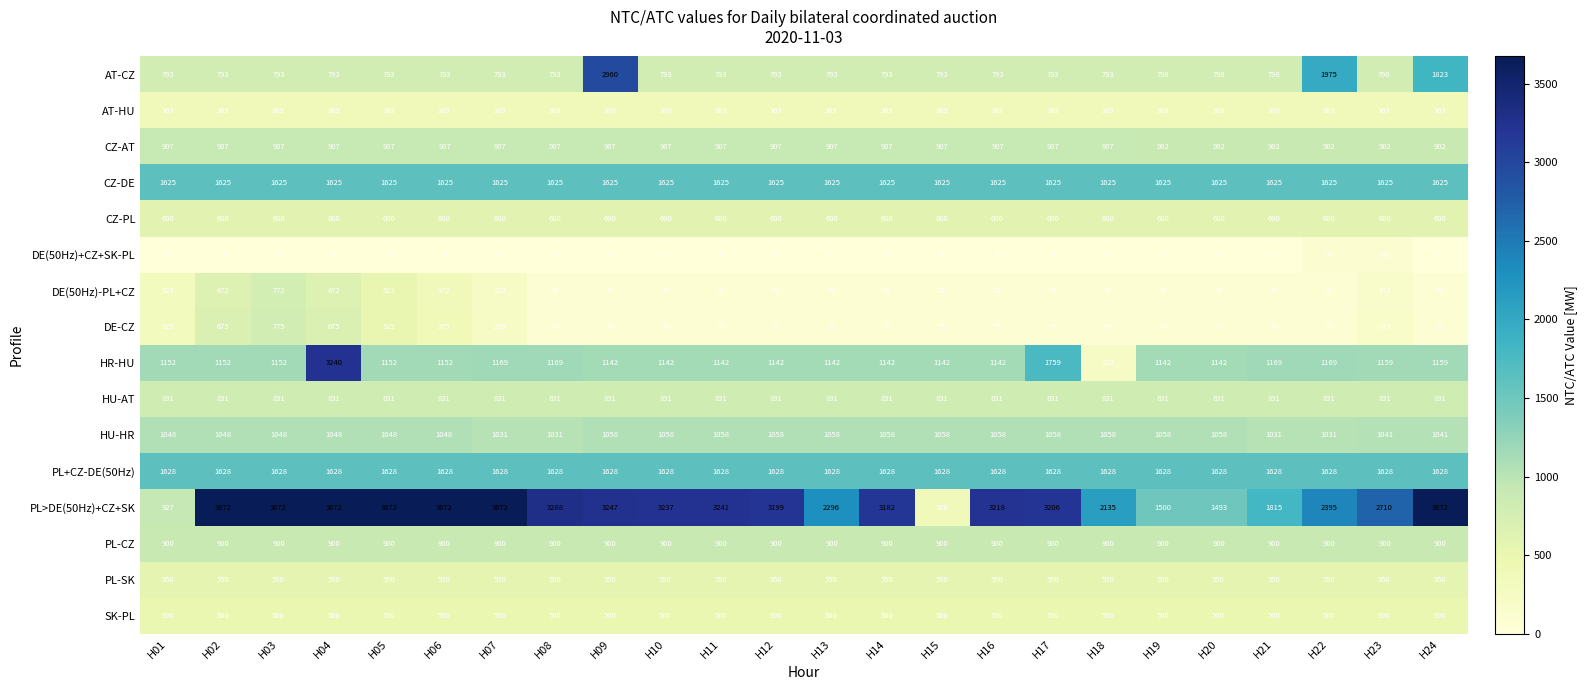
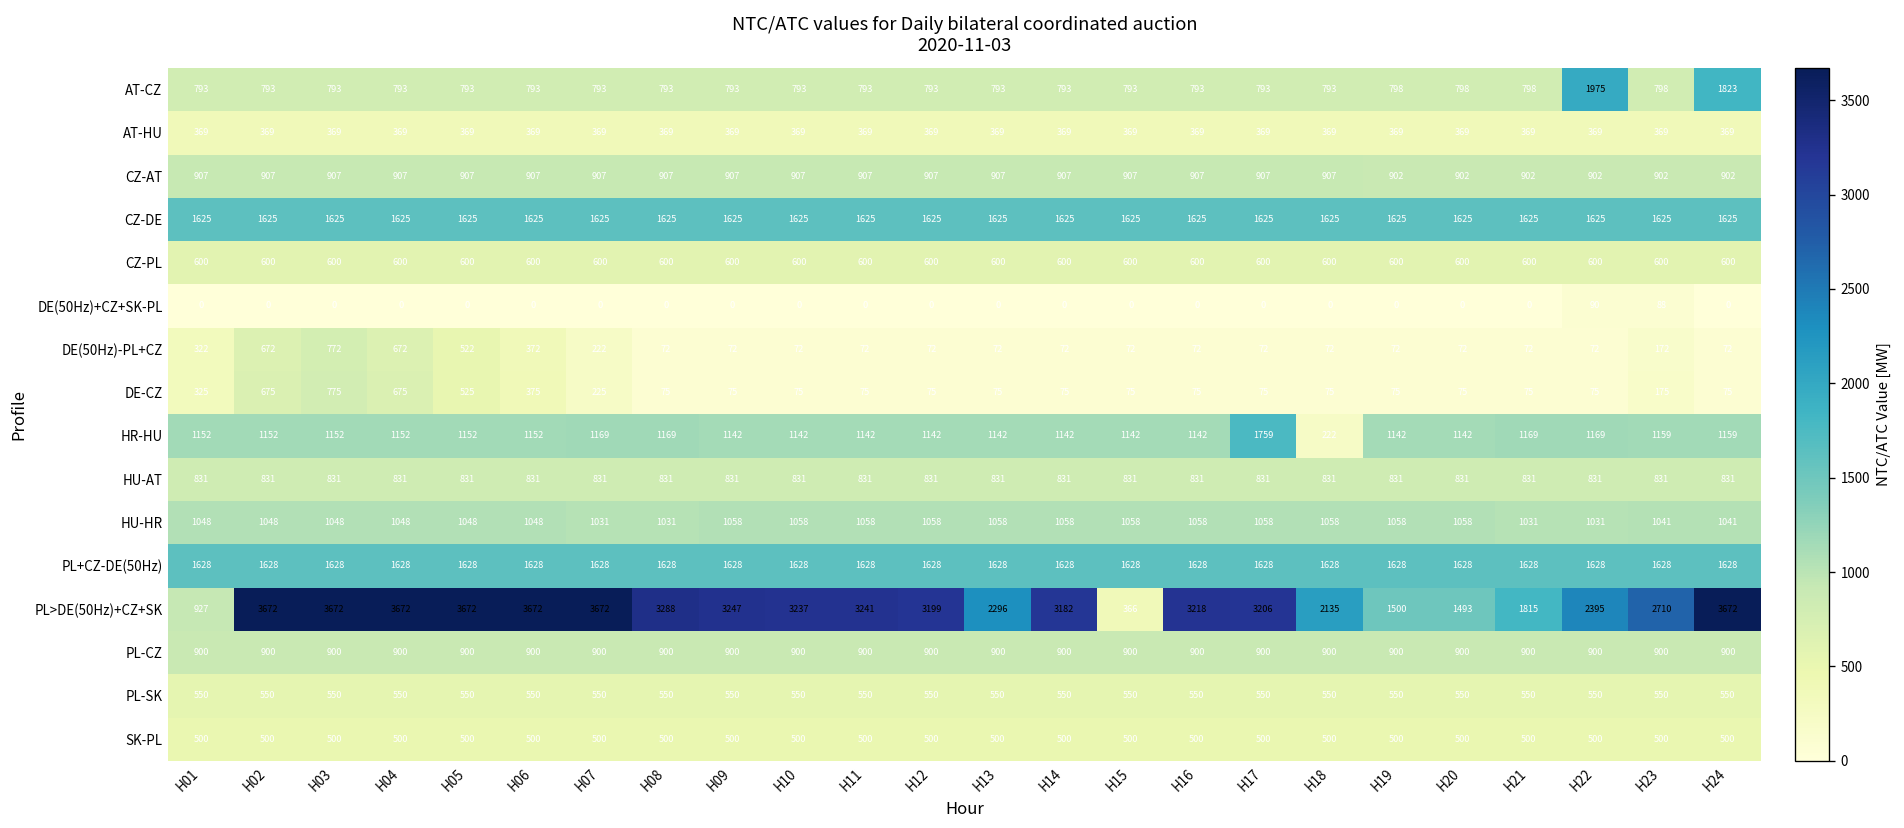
  {
    "AT-CZ": {
      "H01": 793,
      "H02": 793,
      "H03": 793,
      "H04": 793,
      "H05": 793,
      "H06": 793,
      "H07": 793,
      "H08": 793,
-     "H09": 2960,
+     "H09": 793,
      "H10": 793,
      "H11": 793,
      "H12": 793,
      "H13": 793,
      "H14": 793,
      "H15": 793,
      "H16": 793,
      "H17": 793,
      "H18": 793,
      "H19": 798,
      "H20": 798,
      "H21": 798,
      "H22": 1975,
      "H23": 798,
      "H24": 1823
    },
    "HR-HU": {
      "H01": 1152,
      "H02": 1152,
      "H03": 1152,
-     "H04": 3240,
+     "H04": 1152,
      "H05": 1152,
      "H06": 1152,
      "H07": 1169,
      "H08": 1169,
      "H09": 1142,
      "H10": 1142,
      "H11": 1142,
      "H12": 1142,
      "H13": 1142,
      "H14": 1142,
      "H15": 1142,
      "H16": 1142,
      "H17": 1759,
      "H18": 222,
      "H19": 1142,
      "H20": 1142,
      "H21": 1169,
      "H22": 1169,
      "H23": 1159,
      "H24": 1159
    }
  }
